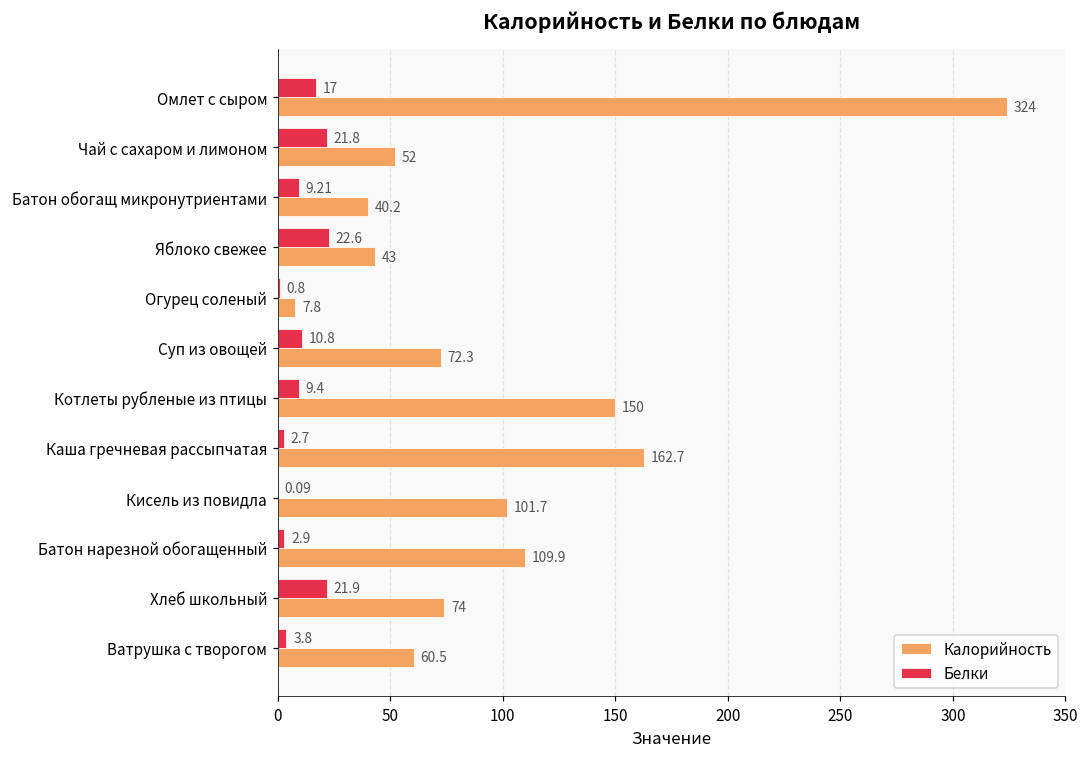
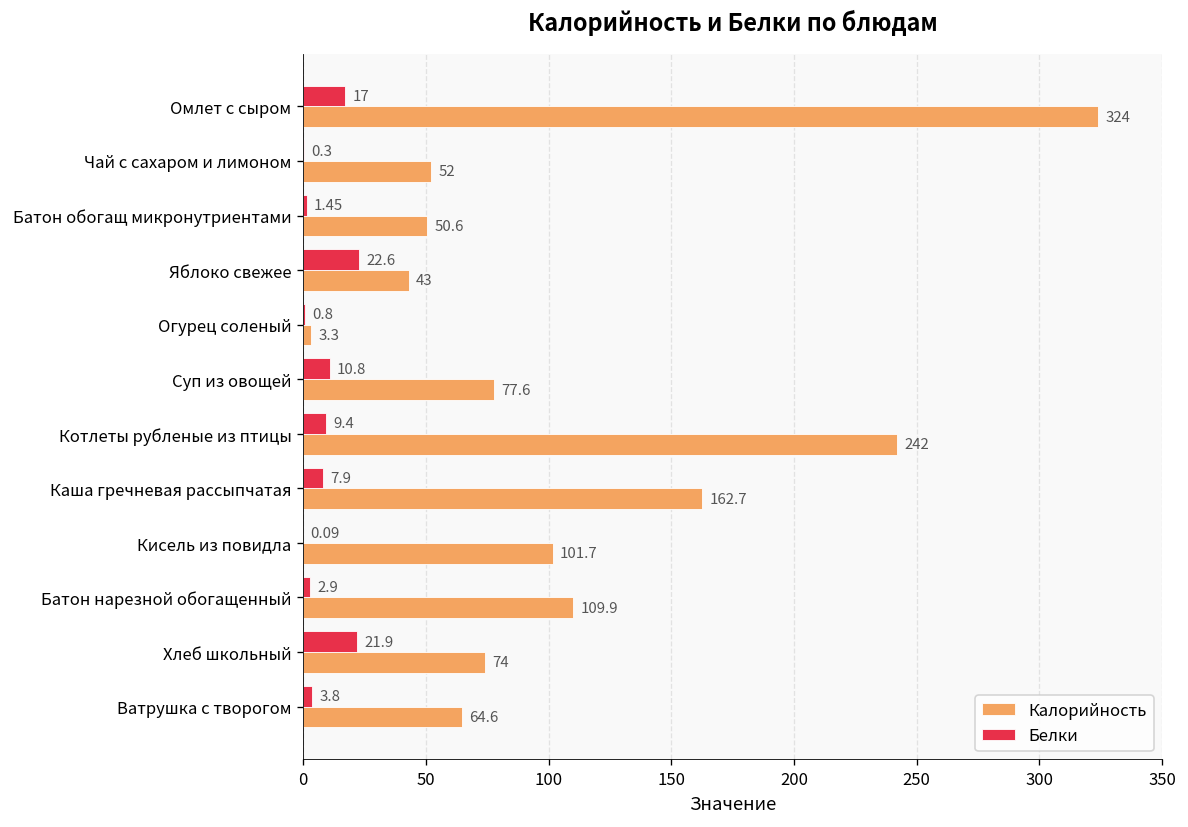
  {
    "Калорийность": {
      "Омлет с сыром": 324,
      "Чай с сахаром и лимоном": 52,
-     "Батон обогащ микронутриентами": 40.2,
+     "Батон обогащ микронутриентами": 50.6,
      "Яблоко свежее": 43,
-     "Огурец соленый": 7.8,
-     "Суп из овощей": 72.3,
-     "Котлеты рубленые из птицы": 150,
+     "Огурец соленый": 3.3,
+     "Суп из овощей": 77.6,
+     "Котлеты рубленые из птицы": 242,
      "Каша гречневая рассыпчатая": 162.7,
      "Кисель из повидла": 101.7,
      "Батон нарезной обогащенный": 109.9,
      "Хлеб школьный": 74,
-     "Ватрушка с творогом": 60.5
+     "Ватрушка с творогом": 64.6
    },
    "Белки": {
      "Омлет с сыром": 17,
-     "Чай с сахаром и лимоном": 21.8,
-     "Батон обогащ микронутриентами": 9.21,
+     "Чай с сахаром и лимоном": 0.3,
+     "Батон обогащ микронутриентами": 1.45,
      "Яблоко свежее": 22.6,
      "Огурец соленый": 0.8,
      "Суп из овощей": 10.8,
      "Котлеты рубленые из птицы": 9.4,
-     "Каша гречневая рассыпчатая": 2.7,
+     "Каша гречневая рассыпчатая": 7.9,
      "Кисель из повидла": 0.09,
      "Батон нарезной обогащенный": 2.9,
      "Хлеб школьный": 21.9,
      "Ватрушка с творогом": 3.8
    }
  }
